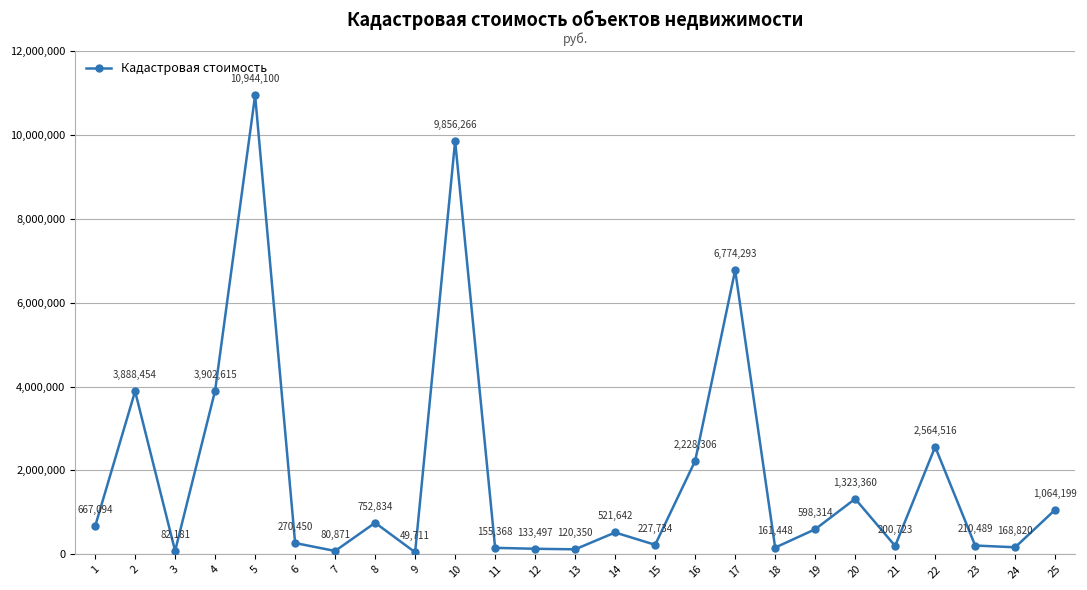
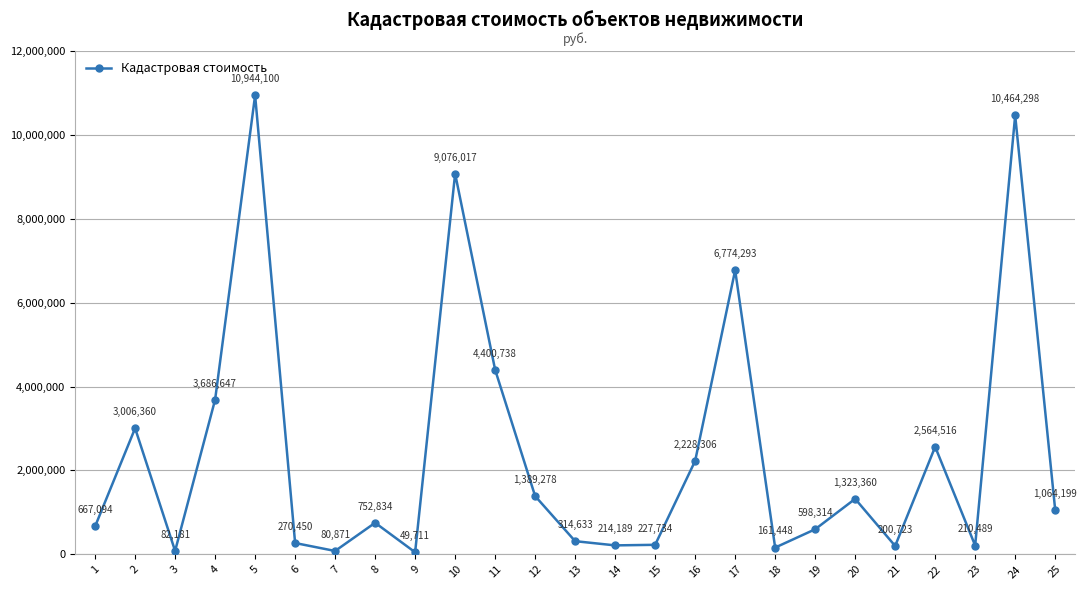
  {
    "1": "667,094",
-   "2": "3,888,454",
+   "2": "3,006,360",
    "3": "82,181",
-   "4": "3,902,615",
+   "4": "3,686,647",
    "5": "10,944,100",
    "6": "270,450",
    "7": "80,871",
    "8": "752,834",
    "9": "49,711",
-   "10": "9,856,266",
-   "11": "155,368",
-   "12": "133,497",
-   "13": "120,350",
-   "14": "521,642",
+   "10": "9,076,017",
+   "11": "4,400,738",
+   "12": "1,389,278",
+   "13": "314,633",
+   "14": "214,189",
    "15": "227,734",
    "16": "2,228,306",
    "17": "6,774,293",
    "18": "161,448",
    "19": "598,314",
    "20": "1,323,360",
    "21": "200,723",
    "22": "2,564,516",
    "23": "210,489",
-   "24": "168,820",
+   "24": "10,464,298",
    "25": "1,064,199"
  }
